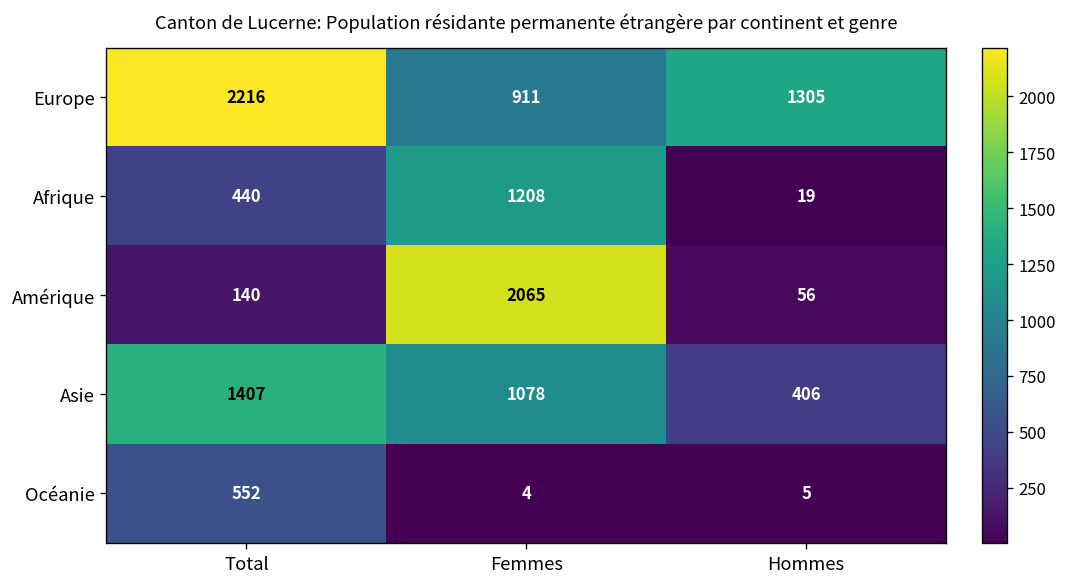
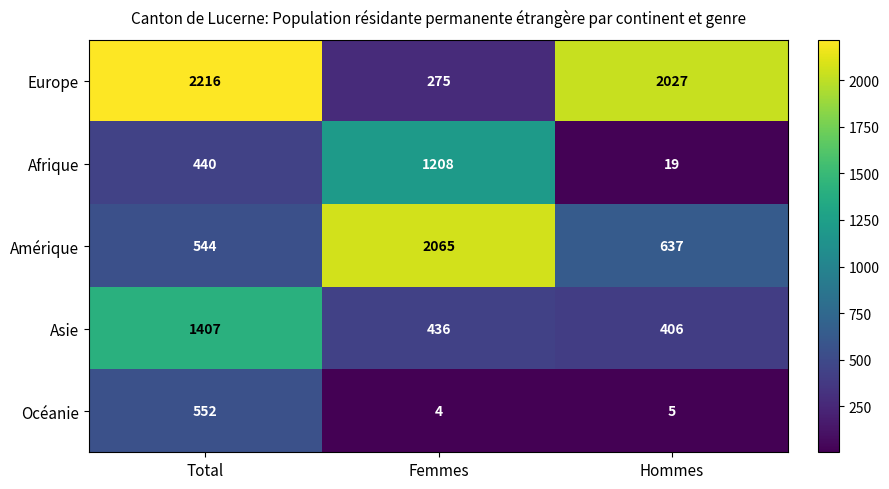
  {
    "Europe": {
      "Total": 2216,
-     "Femmes": 911,
-     "Hommes": 1305
+     "Femmes": 275,
+     "Hommes": 2027
    },
    "Afrique": {
      "Total": 440,
      "Femmes": 1208,
      "Hommes": 19
    },
    "Amérique": {
-     "Total": 140,
+     "Total": 544,
      "Femmes": 2065,
-     "Hommes": 56
+     "Hommes": 637
    },
    "Asie": {
      "Total": 1407,
-     "Femmes": 1078,
+     "Femmes": 436,
      "Hommes": 406
    },
    "Océanie": {
      "Total": 552,
      "Femmes": 4,
      "Hommes": 5
    }
  }
